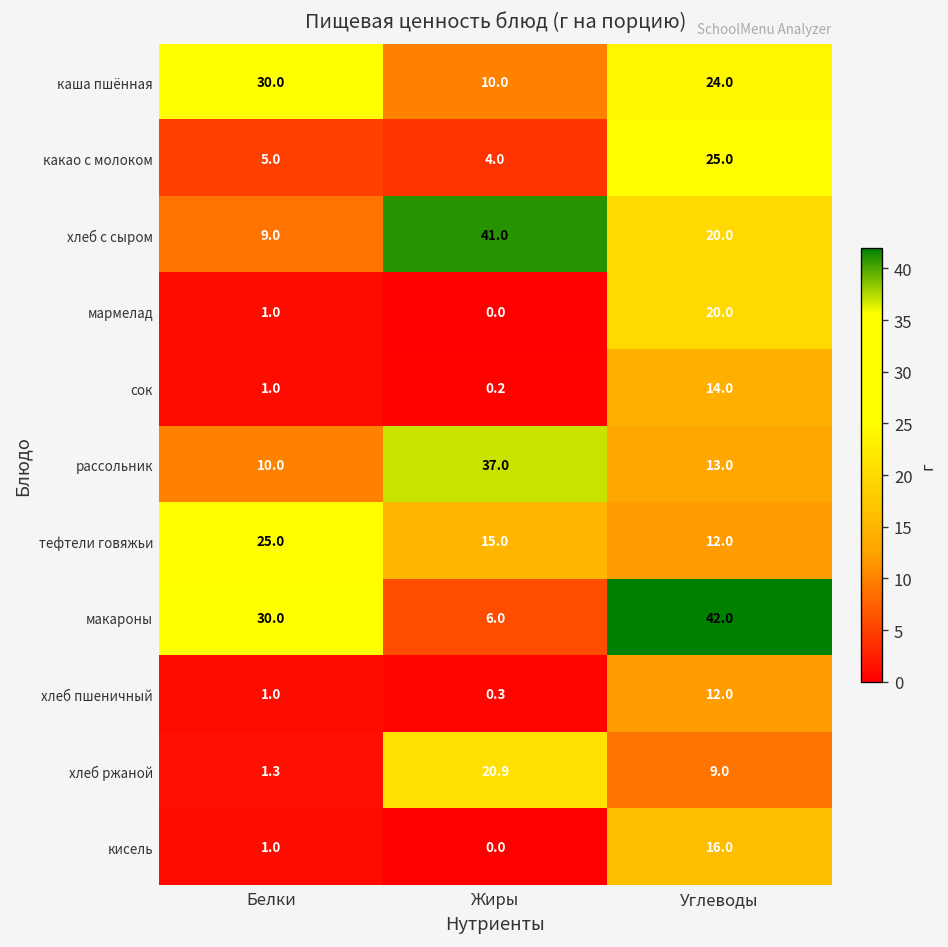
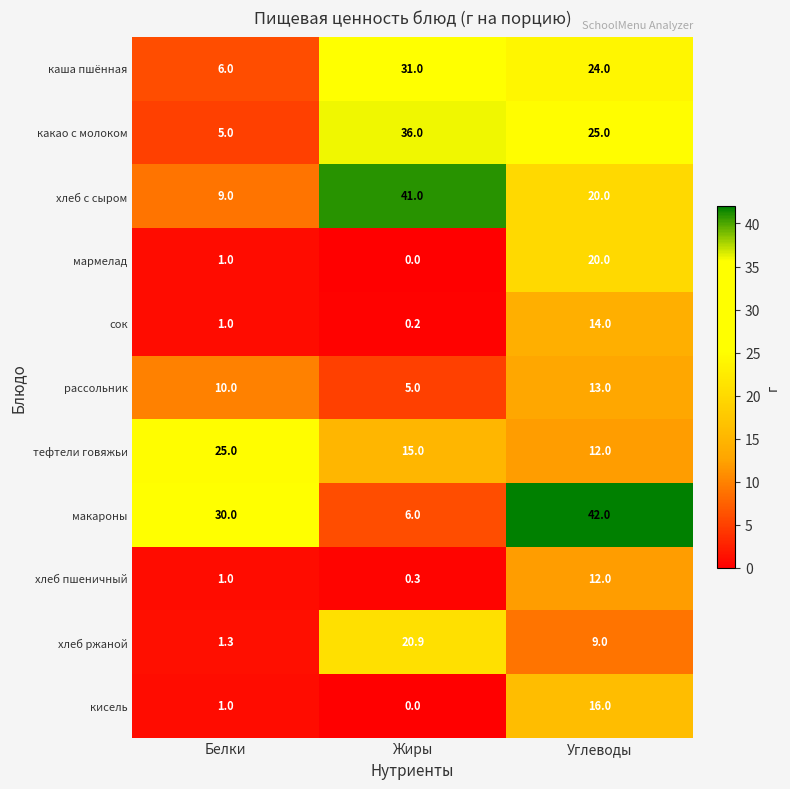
  {
    "каша пшённая": {
-     "Белки": 30.0,
-     "Жиры": 10.0,
+     "Белки": 6.0,
+     "Жиры": 31.0,
      "Углеводы": 24.0
    },
    "какао с молоком": {
      "Белки": 5.0,
-     "Жиры": 4.0,
+     "Жиры": 36.0,
      "Углеводы": 25.0
    },
    "хлеб с сыром": {
      "Белки": 9.0,
      "Жиры": 41.0,
      "Углеводы": 20.0
    },
    "мармелад": {
      "Белки": 1.0,
      "Жиры": 0.0,
      "Углеводы": 20.0
    },
    "сок": {
      "Белки": 1.0,
      "Жиры": 0.2,
      "Углеводы": 14.0
    },
    "рассольник": {
      "Белки": 10.0,
-     "Жиры": 37.0,
+     "Жиры": 5.0,
      "Углеводы": 13.0
    },
    "тефтели говяжьи": {
      "Белки": 25.0,
      "Жиры": 15.0,
      "Углеводы": 12.0
    },
    "макароны": {
      "Белки": 30.0,
      "Жиры": 6.0,
      "Углеводы": 42.0
    },
    "хлеб пшеничный": {
      "Белки": 1.0,
      "Жиры": 0.3,
      "Углеводы": 12.0
    },
    "хлеб ржаной": {
      "Белки": 1.3,
      "Жиры": 20.9,
      "Углеводы": 9.0
    },
    "кисель": {
      "Белки": 1.0,
      "Жиры": 0.0,
      "Углеводы": 16.0
    }
  }
